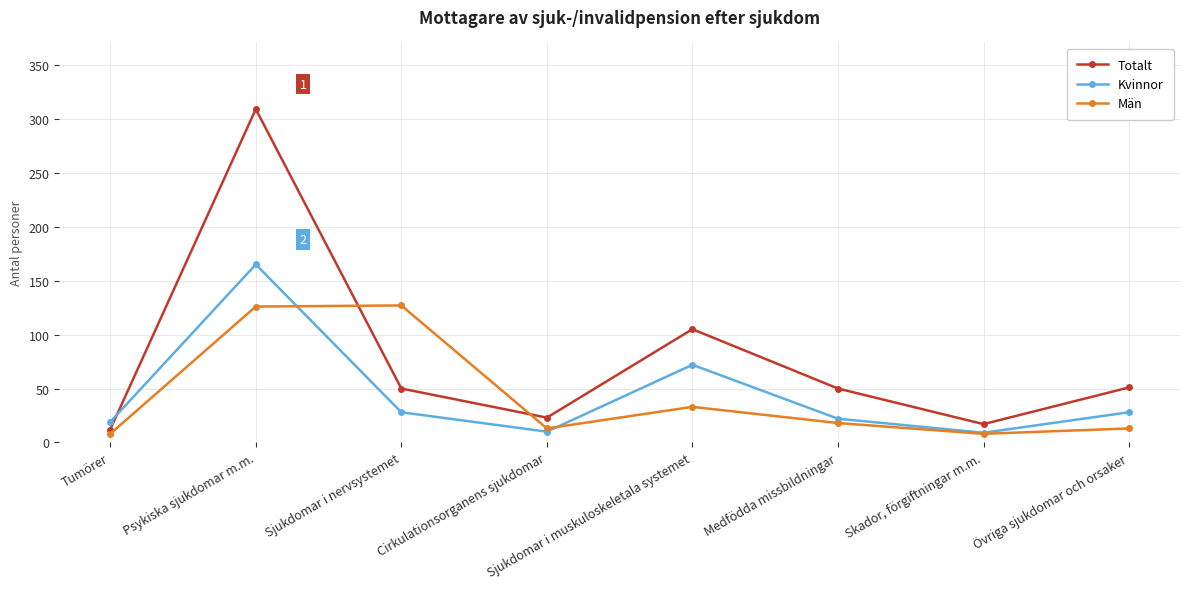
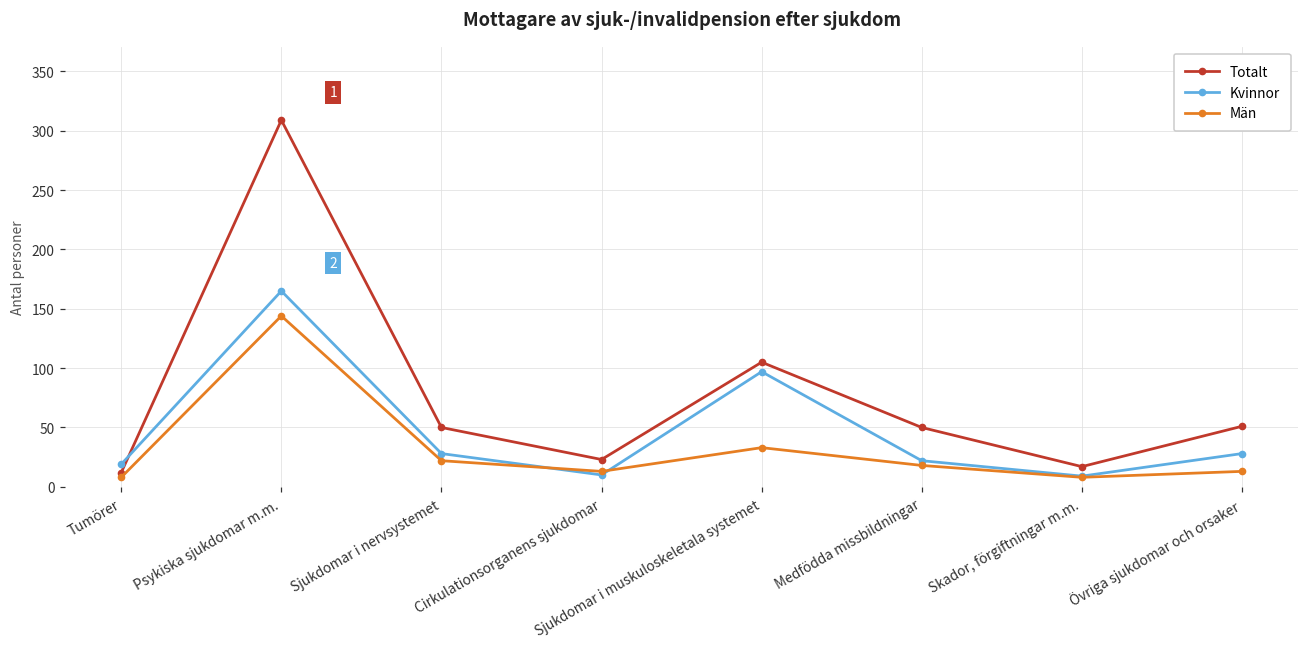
  {
    "Totalt": {
      "Tumörer": 12,
      "Psykiska sjukdomar m.m.": 309,
      "Sjukdomar i nervsystemet": 50,
      "Cirkulationsorganens sjukdomar": 23,
      "Sjukdomar i muskuloskeletala systemet": 105,
      "Medfödda missbildningar": 50,
      "Skador, förgiftningar m.m.": 17,
      "Övriga sjukdomar och orsaker": 51
    },
    "Kvinnor": {
      "Tumörer": 19,
      "Psykiska sjukdomar m.m.": 165,
      "Sjukdomar i nervsystemet": 28,
      "Cirkulationsorganens sjukdomar": 10,
-     "Sjukdomar i muskuloskeletala systemet": 72,
+     "Sjukdomar i muskuloskeletala systemet": 97,
      "Medfödda missbildningar": 22,
      "Övriga sjukdomar och orsaker": 28
    },
    "Män": {
      "Tumörer": 8,
-     "Psykiska sjukdomar m.m.": 126,
-     "Sjukdomar i nervsystemet": 127,
+     "Psykiska sjukdomar m.m.": 144,
+     "Sjukdomar i nervsystemet": 22,
      "Cirkulationsorganens sjukdomar": 13,
      "Sjukdomar i muskuloskeletala systemet": 33,
      "Medfödda missbildningar": 18,
      "Övriga sjukdomar och orsaker": 13
    }
  }
